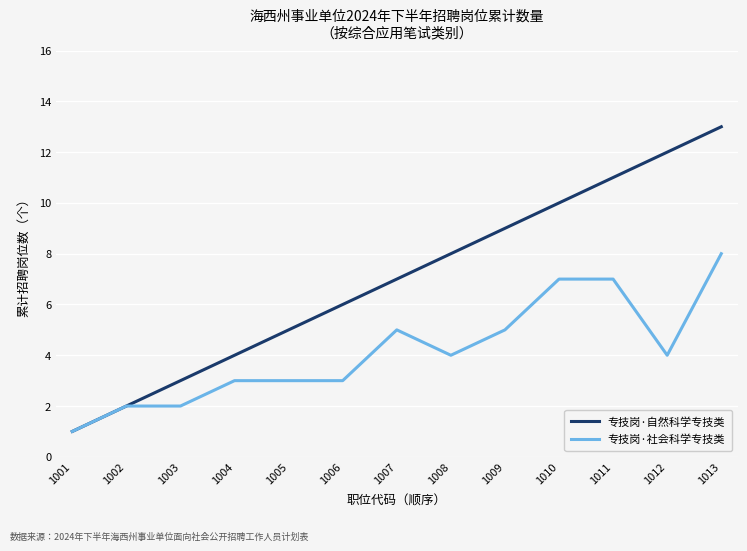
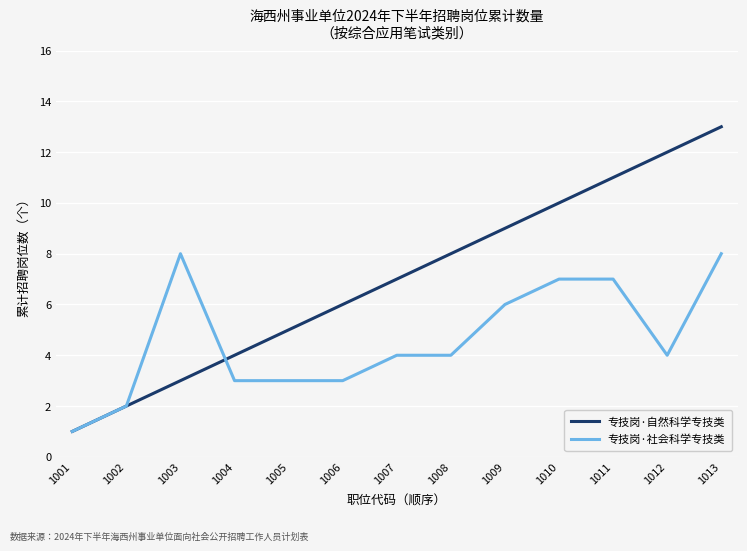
  {
    "专技岗·自然科学专技类": {
      "1003": 3,
      "1004": 4,
      "1005": 5,
      "1006": 6,
      "1007": 7,
      "1008": 8,
      "1009": 9,
      "1010": 10,
      "1011": 11,
      "1012": 12,
      "1013": 13
    },
    "专技岗·社会科学专技类": {
-     "1003": 2,
+     "1003": 8,
      "1004": 3,
      "1005": 3,
      "1006": 3,
-     "1007": 5,
+     "1007": 4,
      "1008": 4,
-     "1009": 5,
+     "1009": 6,
      "1010": 7,
      "1011": 7,
      "1012": 4,
      "1013": 8
    }
  }
